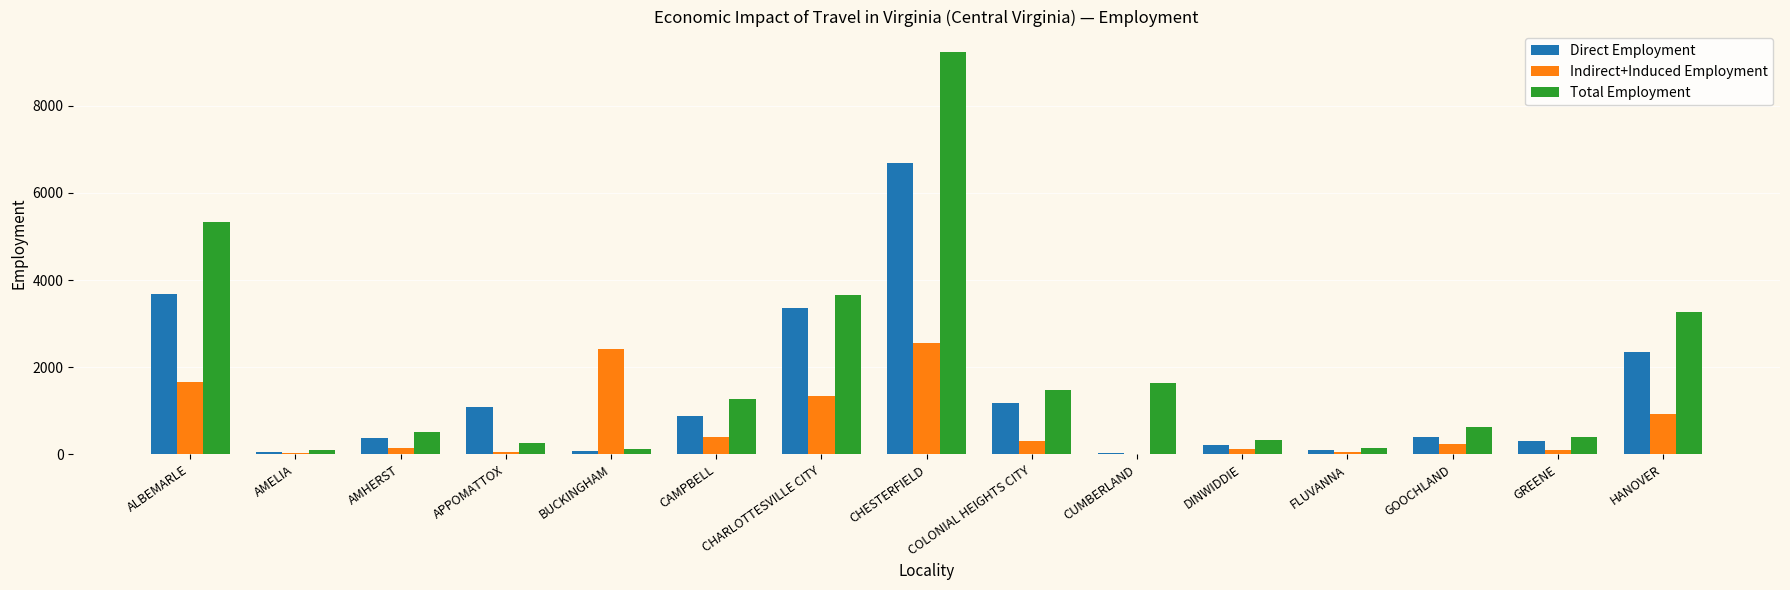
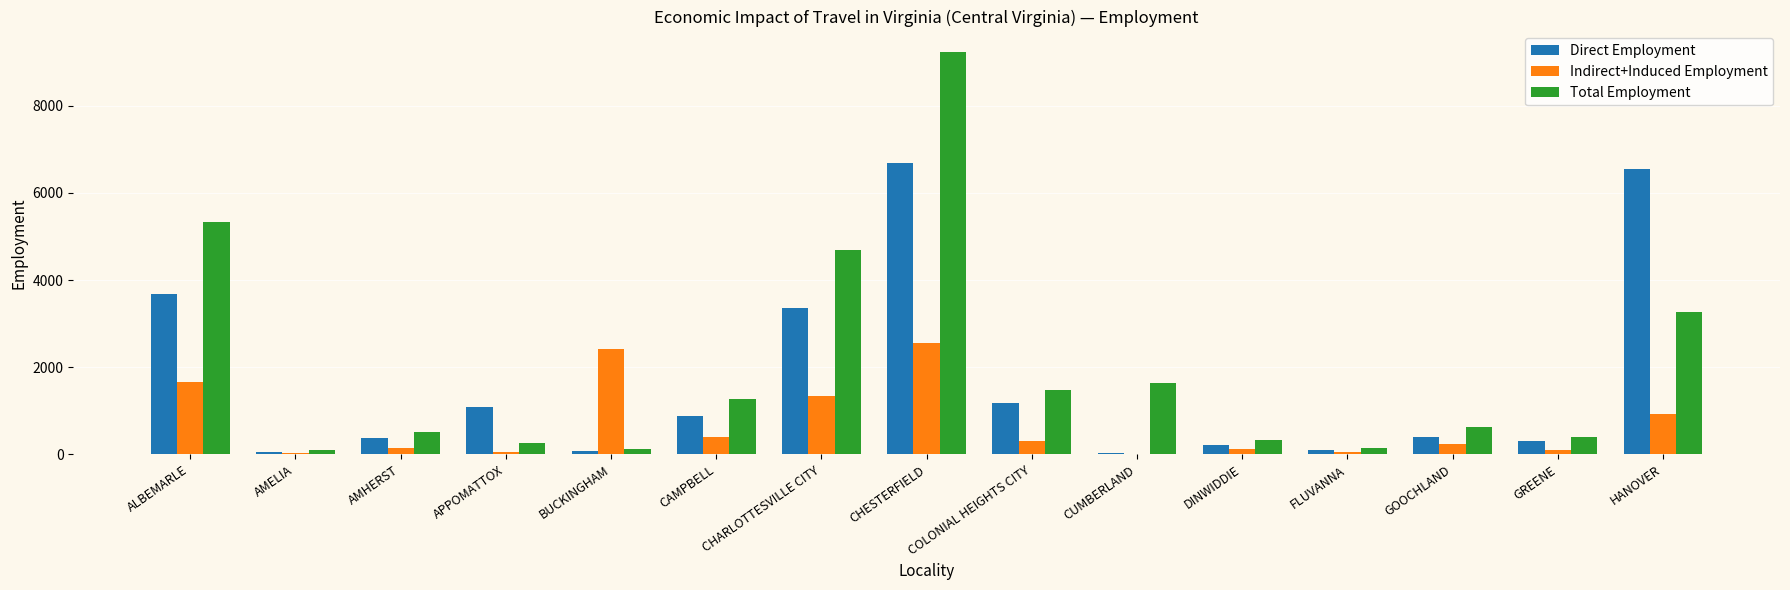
  {
    "Direct Employment": {
      "ALBEMARLE": 3700,
      "AMELIA": 100,
      "AMHERST": 400,
      "APPOMATTOX": 1100,
      "BUCKINGHAM": 100,
      "CAMPBELL": 900,
      "CHARLOTTESVILLE CITY": 3400,
      "CHESTERFIELD": 6700,
      "COLONIAL HEIGHTS CITY": 1200,
      "DINWIDDIE": 200,
      "FLUVANNA": 100,
      "GOOCHLAND": 400,
      "GREENE": 300,
-     "HANOVER": 2300
+     "HANOVER": 6600
    },
    "Indirect+Induced Employment": {
      "ALBEMARLE": 1600,
      "AMHERST": 100,
      "APPOMATTOX": 100,
      "BUCKINGHAM": 2400,
      "CAMPBELL": 400,
      "CHARLOTTESVILLE CITY": 1300,
      "CHESTERFIELD": 2600,
      "COLONIAL HEIGHTS CITY": 300,
      "DINWIDDIE": 100,
      "GOOCHLAND": 200,
      "GREENE": 100,
      "HANOVER": 900
    },
    "Total Employment": {
      "ALBEMARLE": 5300,
      "AMELIA": 100,
      "AMHERST": 500,
      "APPOMATTOX": 200,
      "BUCKINGHAM": 100,
      "CAMPBELL": 1300,
-     "CHARLOTTESVILLE CITY": 3600,
+     "CHARLOTTESVILLE CITY": 4700,
      "CHESTERFIELD": 9200,
      "COLONIAL HEIGHTS CITY": 1500,
      "CUMBERLAND": 1600,
      "DINWIDDIE": 300,
      "FLUVANNA": 100,
      "GOOCHLAND": 600,
      "GREENE": 400,
      "HANOVER": 3300
    }
  }
